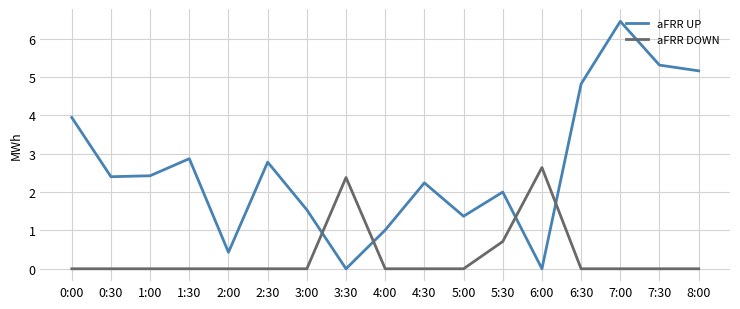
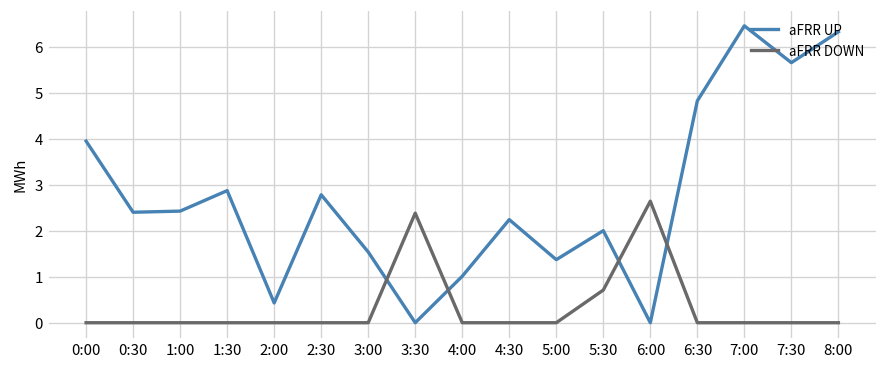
  {
    "aFRR UP": {
      "0:00": 3.9,
      "0:30": 2.4,
      "1:00": 2.4,
      "1:30": 2.9,
      "2:00": 0.4,
      "2:30": 2.8,
      "3:00": 1.5,
      "3:30": 0.0,
      "4:00": 1.0,
      "4:30": 2.2,
      "5:00": 1.4,
      "5:30": 2.0,
      "6:00": 0.0,
      "6:30": 4.8,
      "7:00": 6.5,
-     "7:30": 5.3,
-     "8:00": 5.2
+     "7:30": 5.7,
+     "8:00": 6.3
    },
    "aFRR DOWN": {
      "0:00": 0.0,
      "0:30": 0.0,
      "1:00": 0.0,
      "1:30": 0.0,
      "2:00": 0.0,
      "2:30": 0.0,
      "3:00": 0.0,
      "3:30": 2.4,
      "4:00": 0.0,
      "4:30": 0.0,
      "5:00": 0.0,
      "5:30": 0.7,
      "6:00": 2.6,
      "6:30": 0.0,
      "7:00": 0.0,
      "7:30": 0.0,
      "8:00": 0.0
    }
  }
